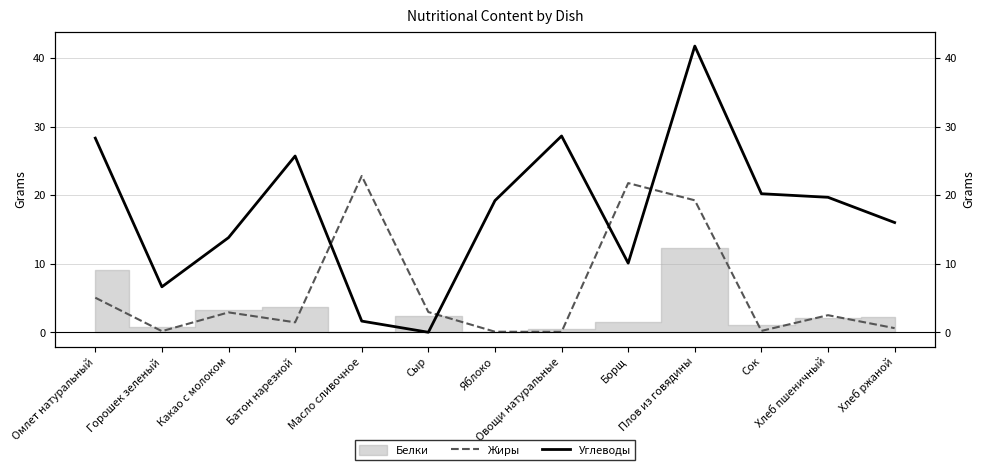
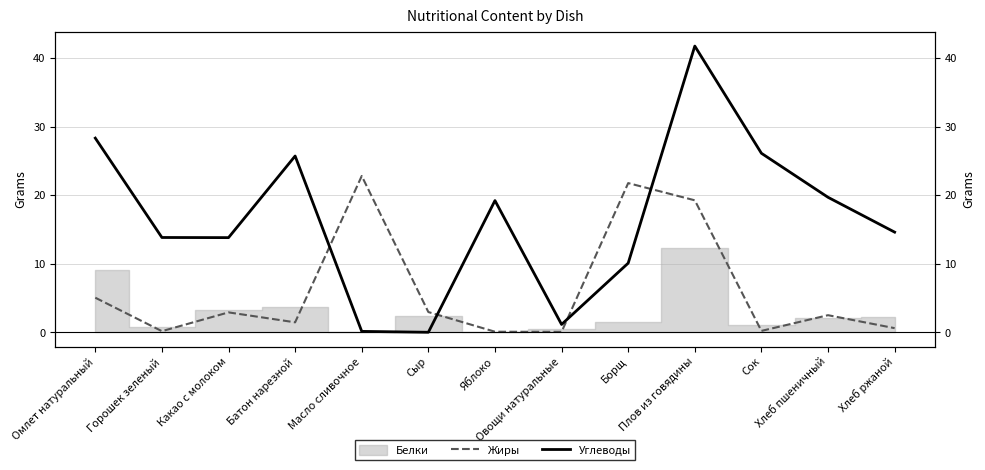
  {
    "Жиры": {
      "Омлет натуральный": 5,
      "Горошек зеленый": 0,
      "Какао с молоком": 3,
      "Батон нарезной": 1,
      "Масло сливочное": 23,
      "Сыр": 3,
      "Яблоко": 0,
      "Овощи натуральные": 0,
      "Борщ": 22,
      "Плов из говядины": 19,
      "Сок": 0,
      "Хлеб пшеничный": 2,
      "Хлеб ржаной": 1
    },
    "Углеводы": {
      "Омлет натуральный": 28,
-     "Горошек зеленый": 7,
+     "Горошек зеленый": 14,
      "Какао с молоком": 14,
      "Батон нарезной": 26,
-     "Масло сливочное": 2,
+     "Масло сливочное": 0,
      "Сыр": 0,
      "Яблоко": 19,
-     "Овощи натуральные": 29,
+     "Овощи натуральные": 1,
      "Борщ": 10,
      "Плов из говядины": 42,
-     "Сок": 20,
+     "Сок": 26,
      "Хлеб пшеничный": 20,
-     "Хлеб ржаной": 16
+     "Хлеб ржаной": 15
    }
  }
